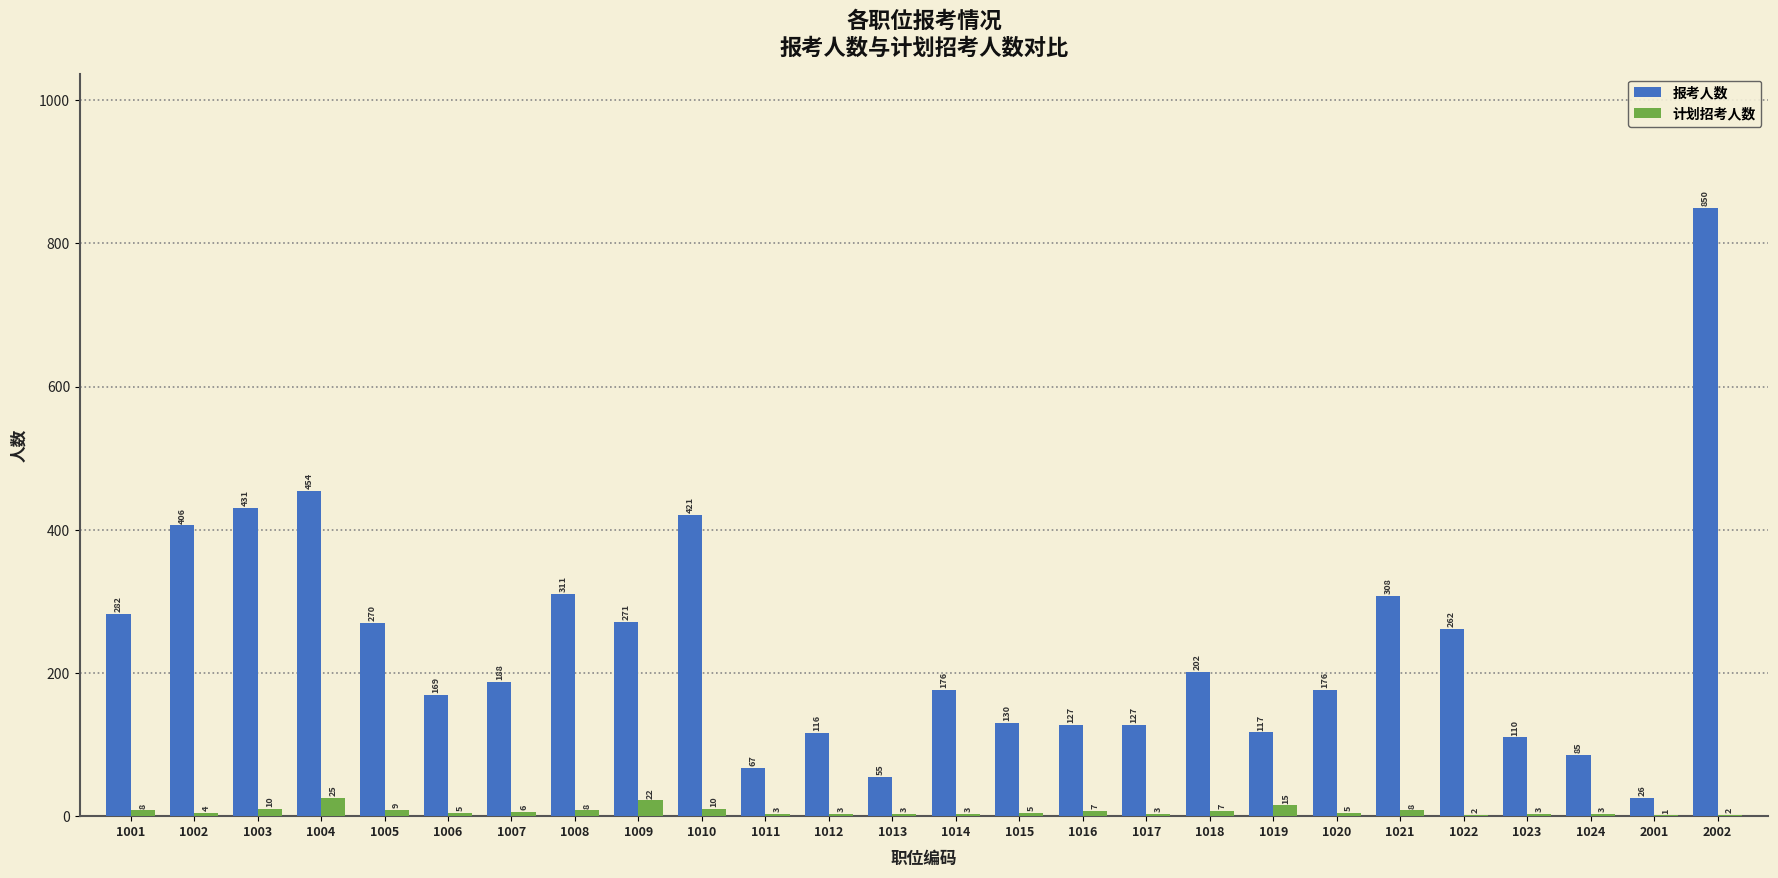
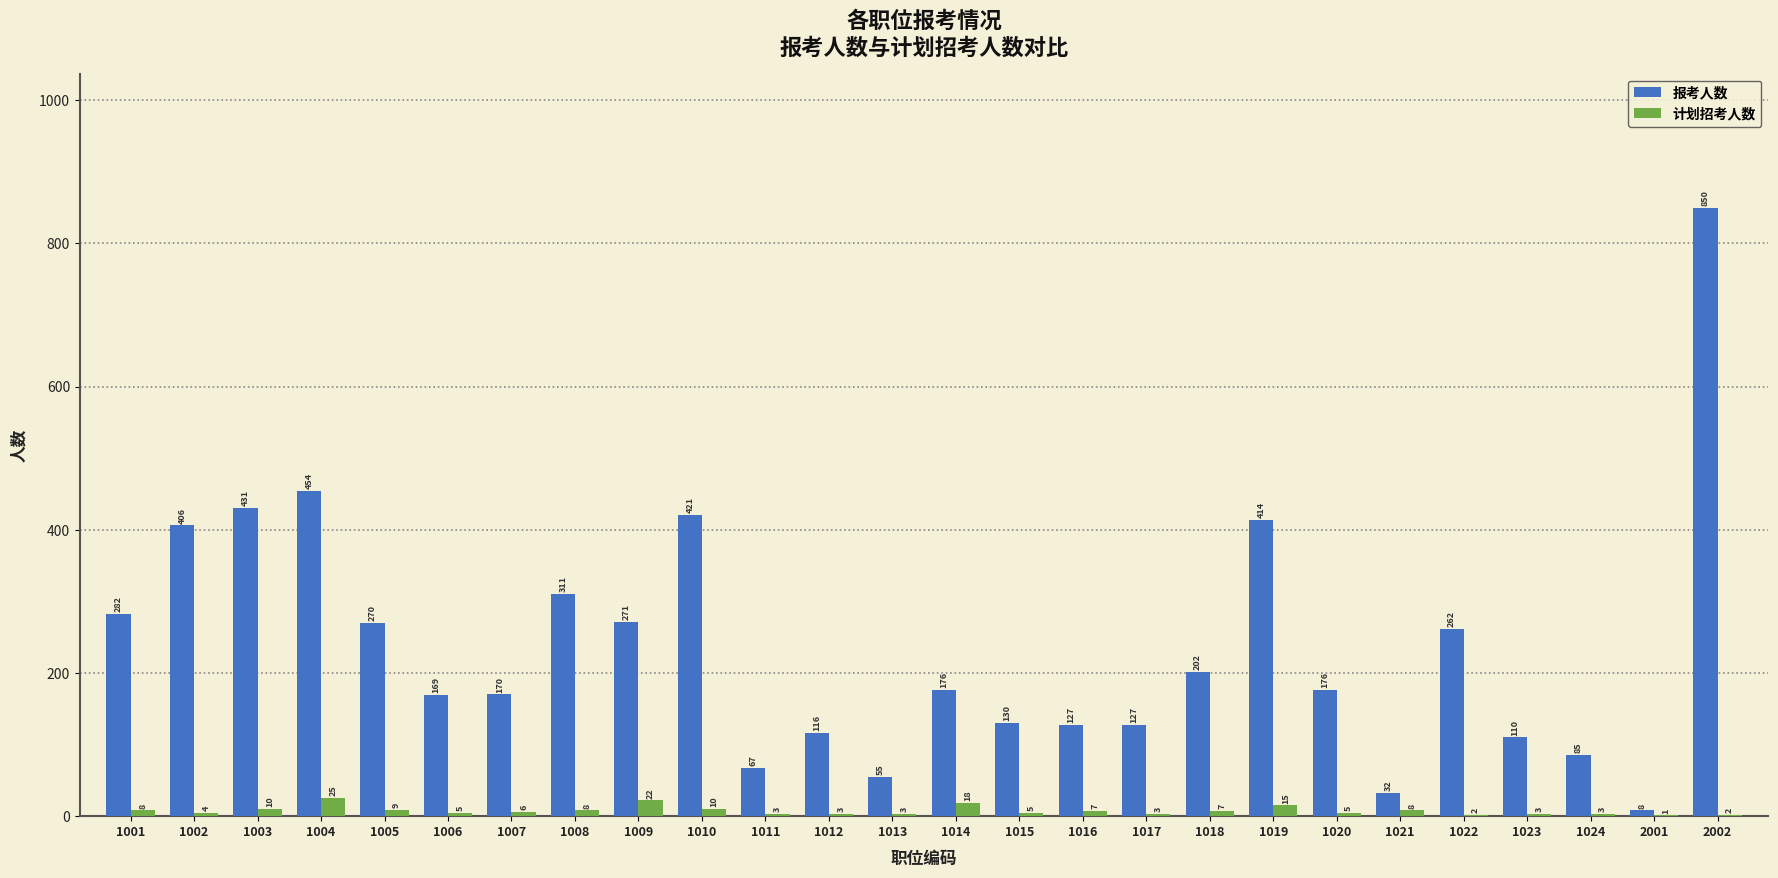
  {
    "报考人数": {
      "1001": 282,
      "1002": 406,
      "1003": 431,
      "1004": 454,
      "1005": 270,
      "1006": 169,
-     "1007": 188,
+     "1007": 170,
      "1008": 311,
      "1009": 271,
      "1010": 421,
      "1011": 67,
      "1012": 116,
      "1013": 55,
      "1014": 176,
      "1015": 130,
      "1016": 127,
      "1017": 127,
      "1018": 202,
-     "1019": 117,
+     "1019": 414,
      "1020": 176,
-     "1021": 308,
+     "1021": 32,
      "1022": 262,
      "1023": 110,
      "1024": 85,
-     "2001": 26,
+     "2001": 8,
      "2002": 850
    },
    "计划招考人数": {
      "1001": 8,
      "1002": 4,
      "1003": 10,
      "1004": 25,
      "1005": 9,
      "1006": 5,
      "1007": 6,
      "1008": 8,
      "1009": 22,
      "1010": 10,
      "1011": 3,
      "1012": 3,
      "1013": 3,
-     "1014": 3,
+     "1014": 18,
      "1015": 5,
      "1016": 7,
      "1017": 3,
      "1018": 7,
      "1019": 15,
      "1020": 5,
      "1021": 8,
      "1022": 2,
      "1023": 3,
      "1024": 3,
      "2001": 1,
      "2002": 2
    }
  }
